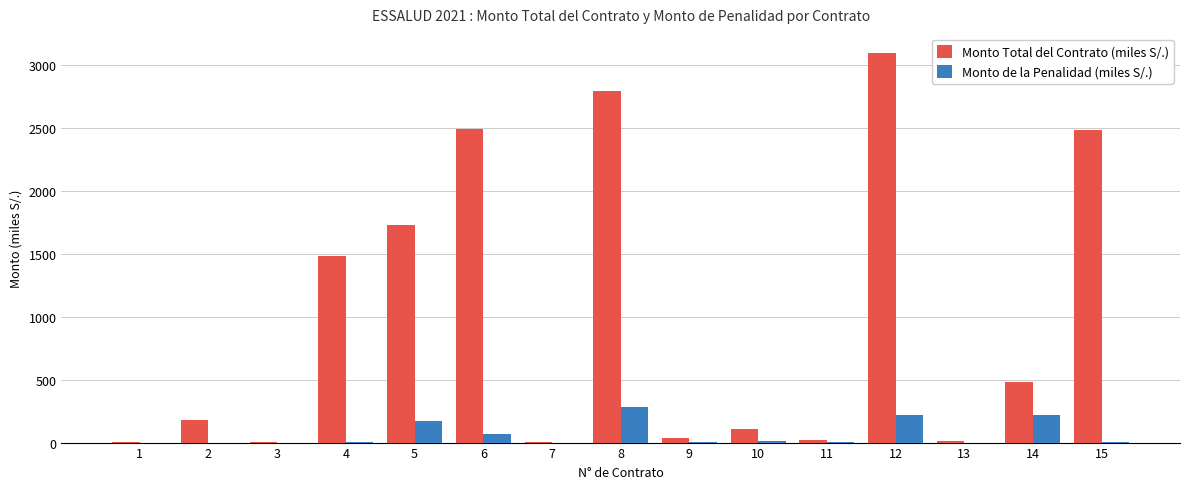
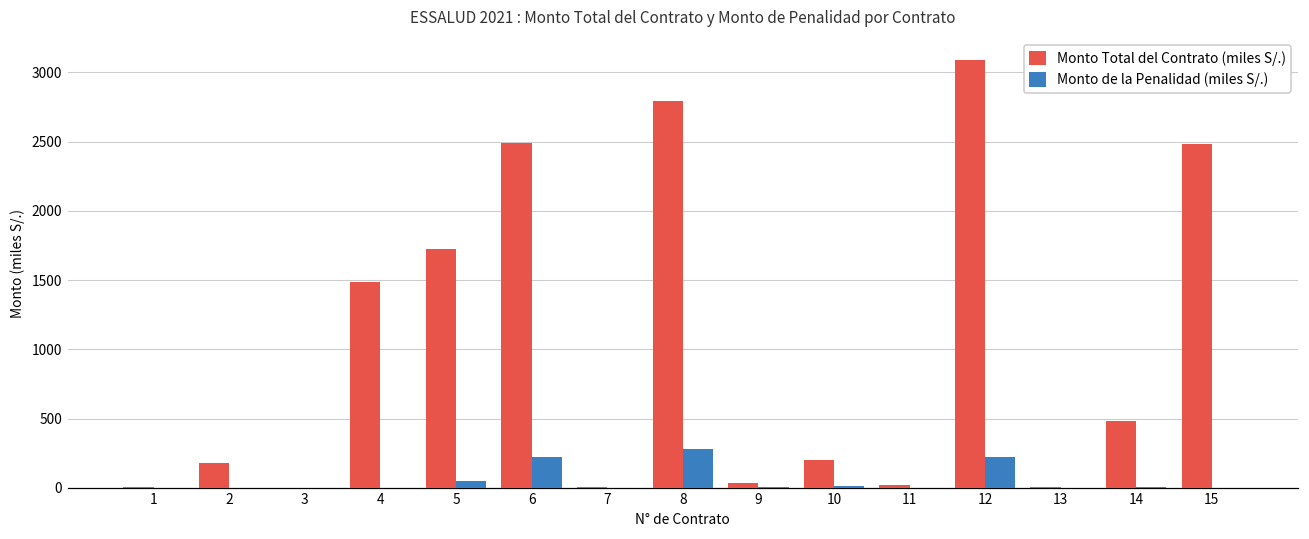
  {
    "Monto Total del Contrato (miles S/.)": {
      "2": 180,
      "4": 1490,
      "5": 1730,
      "6": 2490,
      "8": 2800,
      "9": 30,
-     "10": 110,
+     "10": 200,
      "11": 20,
      "12": 3090,
      "14": 480,
      "15": 2480
    },
    "Monto de la Penalidad (miles S/.)": {
-     "5": 170,
-     "6": 70,
+     "5": 50,
+     "6": 230,
      "8": 280,
      "12": 220,
-     "14": 220
+     "14": 10
    }
  }
